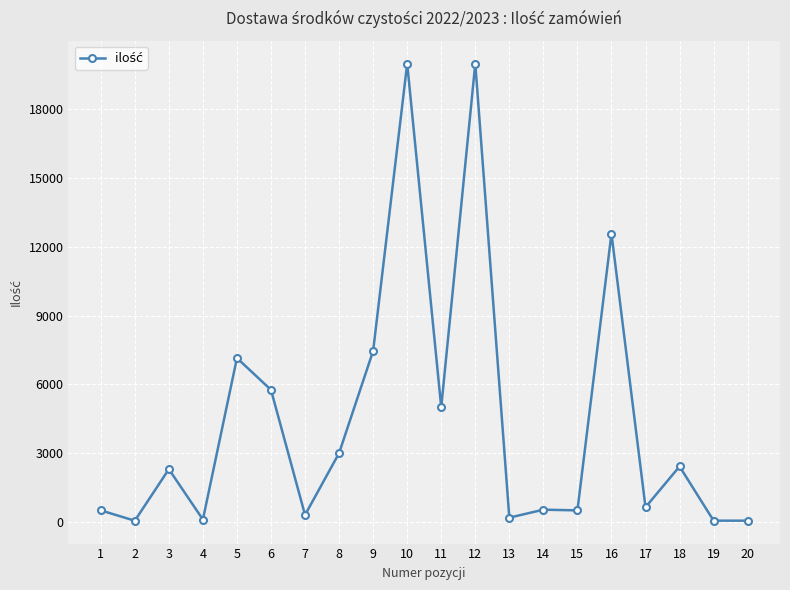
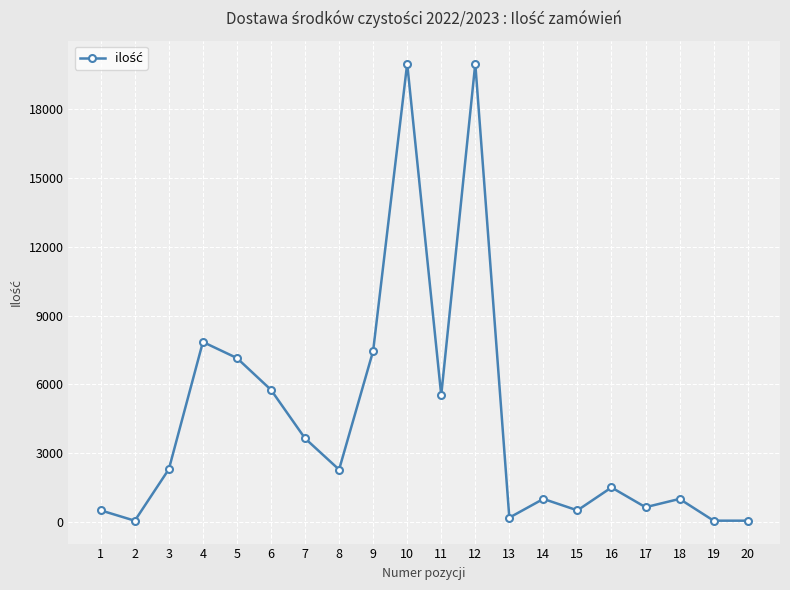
  {
    "1": 500,
    "2": 0,
    "3": 2300,
-   "4": 100,
+   "4": 7900,
    "5": 7100,
    "6": 5800,
-   "7": 300,
-   "8": 3000,
+   "7": 3600,
+   "8": 2300,
    "9": 7500,
    "10": 20000,
-   "11": 5000,
+   "11": 5500,
    "12": 20000,
    "13": 200,
-   "14": 500,
+   "14": 1000,
    "15": 500,
-   "16": 12600,
+   "16": 1500,
    "17": 600,
-   "18": 2400,
+   "18": 1000,
    "19": 100,
    "20": 100
  }
